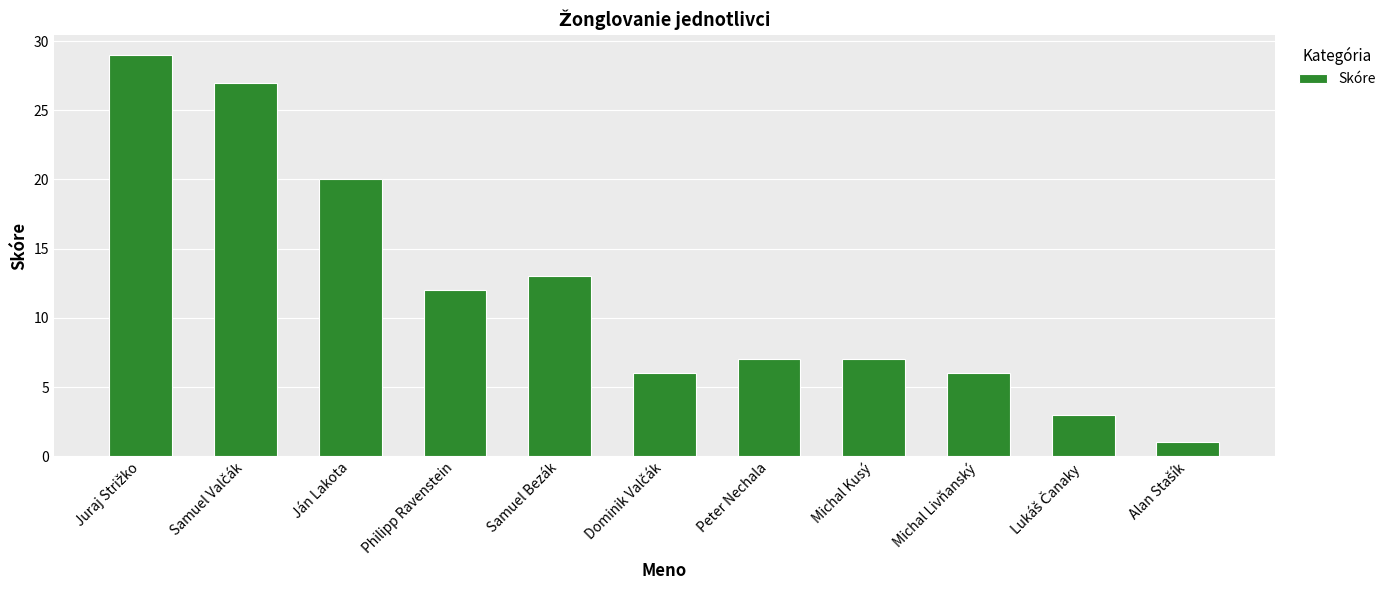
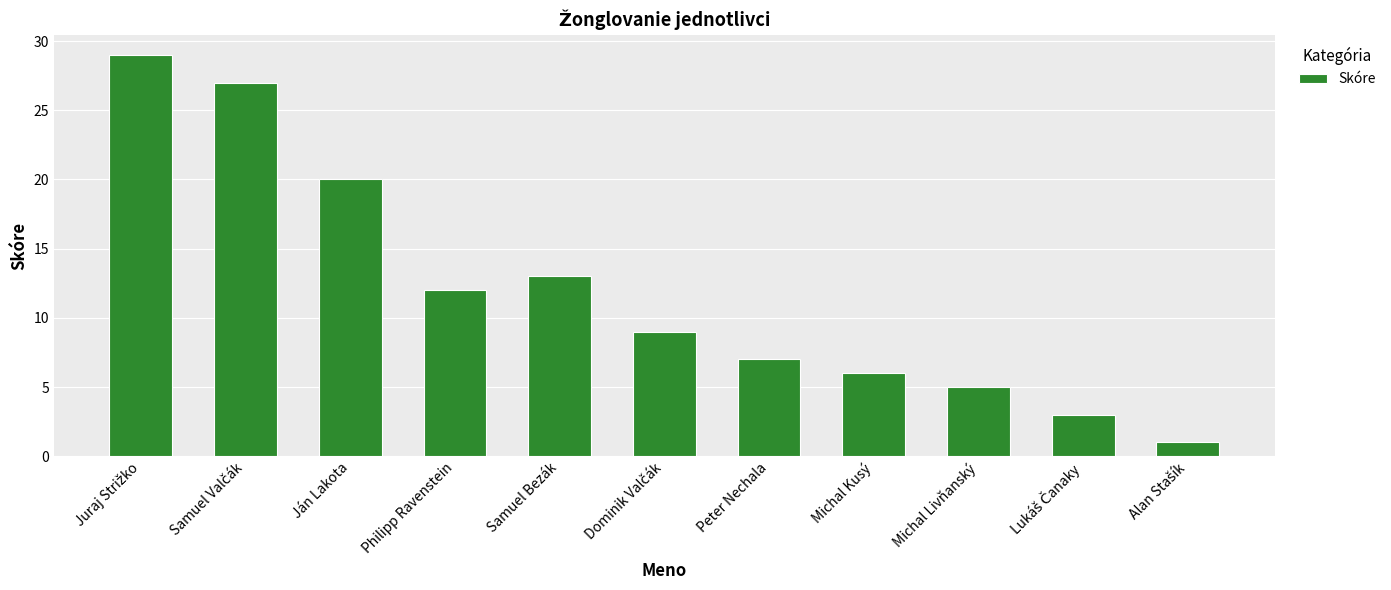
  {
    "Juraj Strižko": 29,
    "Samuel Valčák": 27,
    "Ján Lakota": 20,
    "Philipp Ravenstein": 12,
    "Samuel Bezák": 13,
-   "Dominik Valčák": 6,
+   "Dominik Valčák": 9,
    "Peter Nechala": 7,
-   "Michal Kusý": 7,
-   "Michal Livňanský": 6,
+   "Michal Kusý": 6,
+   "Michal Livňanský": 5,
    "Lukáš Čanaky": 3,
    "Alan Stašík": 1
  }
